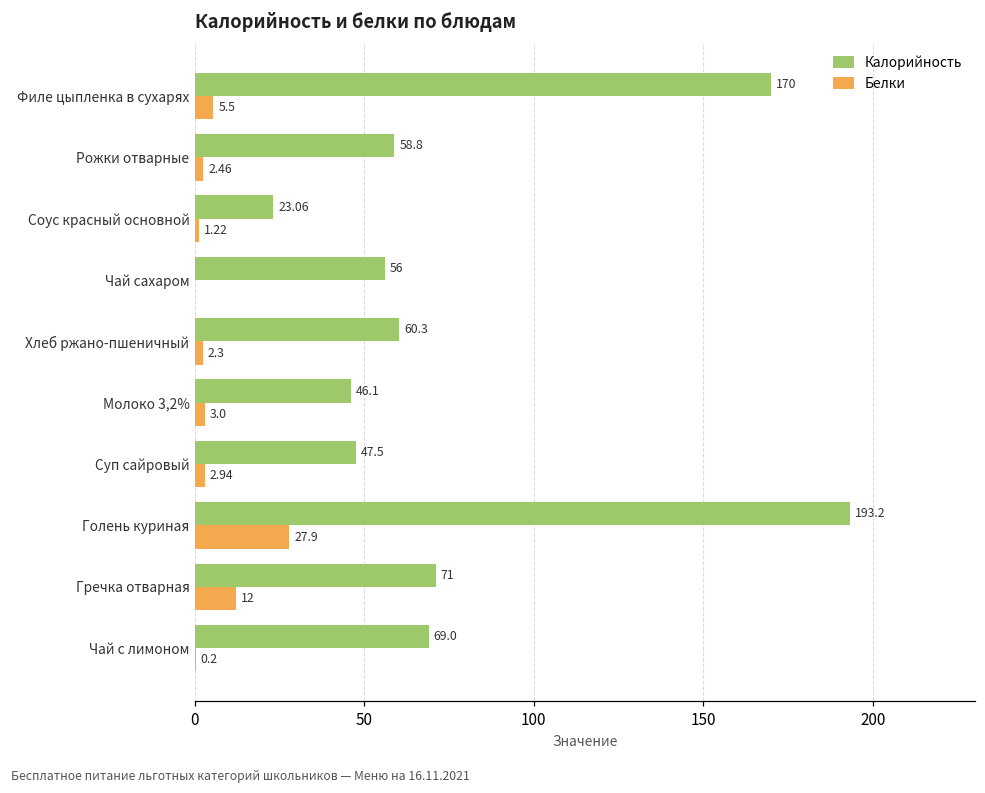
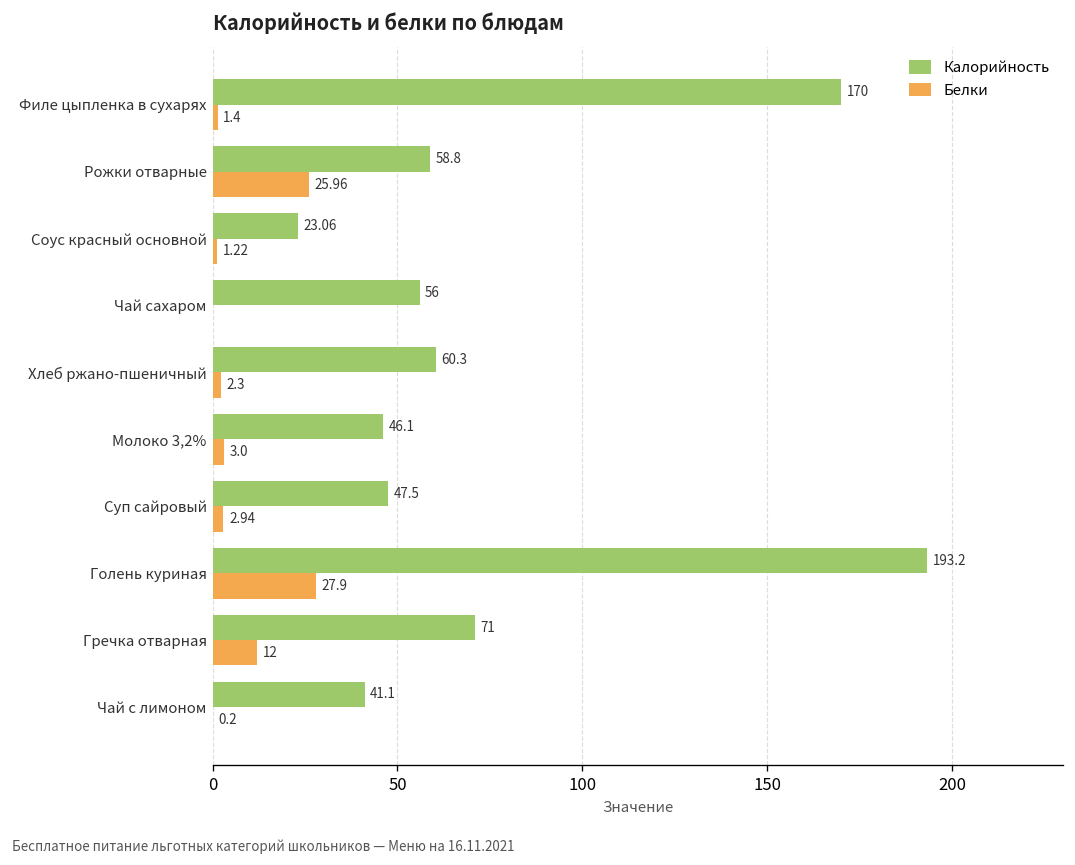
  {
    "Калорийность": {
      "Филе цыпленка в сухарях": 170,
      "Рожки отварные": 58.8,
      "Соус красный основной": 23.06,
      "Чай сахаром": 56,
      "Хлеб ржано-пшеничный": 60.3,
      "Молоко 3,2%": 46.1,
      "Суп сайровый": 47.5,
      "Голень куриная": 193.2,
      "Гречка отварная": 71,
-     "Чай с лимоном": 69.0
+     "Чай с лимоном": 41.1
    },
    "Белки": {
-     "Филе цыпленка в сухарях": 5.5,
-     "Рожки отварные": 2.46,
+     "Филе цыпленка в сухарях": 1.4,
+     "Рожки отварные": 25.96,
      "Соус красный основной": 1.22,
      "Хлеб ржано-пшеничный": 2.3,
      "Молоко 3,2%": 3.0,
      "Суп сайровый": 2.94,
      "Голень куриная": 27.9,
      "Гречка отварная": 12,
      "Чай с лимоном": 0.2
    }
  }
